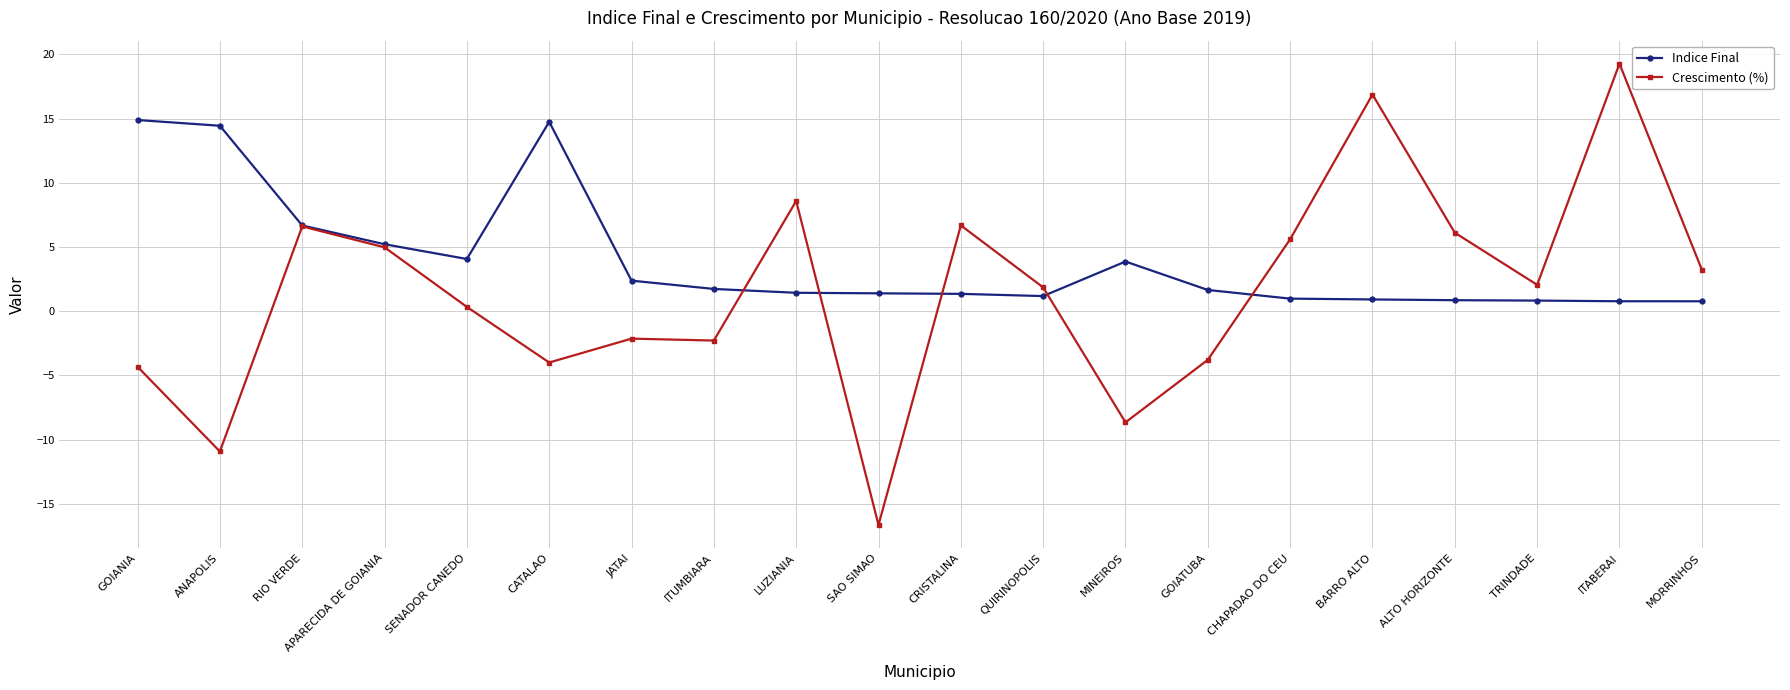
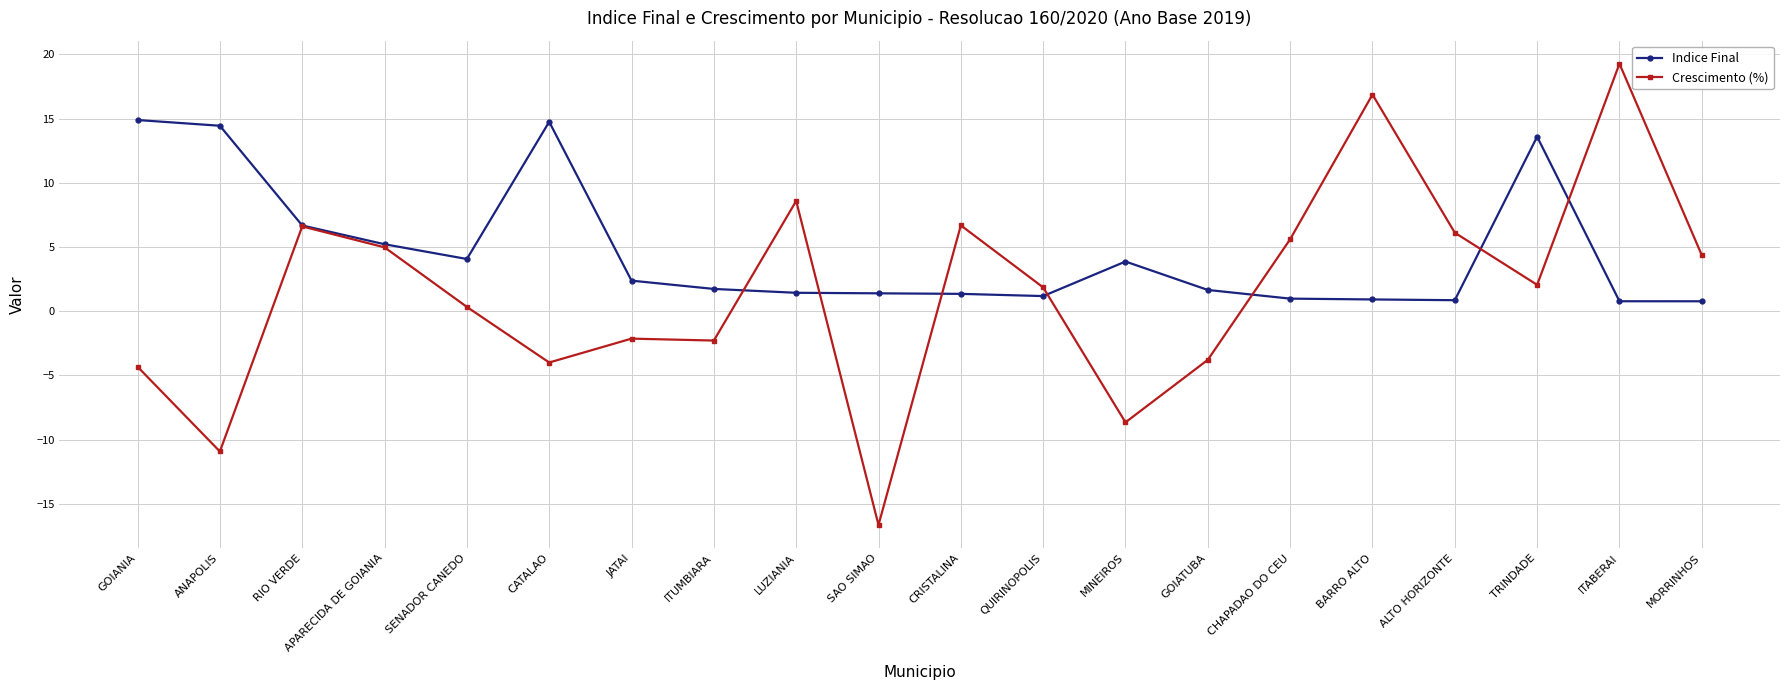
  {
    "Indice Final": {
      "GOIANIA": 14.9,
      "ANAPOLIS": 14.4,
      "APARECIDA DE GOIANIA": 5.2,
      "SENADOR CANEDO": 4.1,
      "CATALAO": 14.7,
      "JATAI": 2.4,
      "ITUMBIARA": 1.7,
      "LUZIANIA": 1.4,
      "SAO SIMAO": 1.4,
      "CRISTALINA": 1.3,
      "QUIRINOPOLIS": 1.2,
      "MINEIROS": 3.9,
      "GOIATUBA": 1.7,
      "CHAPADAO DO CEU": 1.0,
      "BARRO ALTO": 0.9,
      "ALTO HORIZONTE": 0.9,
-     "TRINDADE": 0.8,
+     "TRINDADE": 13.6,
      "ITABERAI": 0.8,
      "MORRINHOS": 0.8
    },
    "Crescimento (%)": {
      "GOIANIA": -4.3,
      "ANAPOLIS": -10.9,
      "APARECIDA DE GOIANIA": 5.0,
      "SENADOR CANEDO": 0.3,
      "CATALAO": -4.0,
      "JATAI": -2.1,
      "ITUMBIARA": -2.3,
      "LUZIANIA": 8.6,
      "SAO SIMAO": -16.7,
      "CRISTALINA": 6.7,
      "QUIRINOPOLIS": 1.9,
      "MINEIROS": -8.7,
      "GOIATUBA": -3.8,
      "CHAPADAO DO CEU": 5.6,
      "BARRO ALTO": 16.9,
      "ALTO HORIZONTE": 6.1,
      "TRINDADE": 2.1,
      "ITABERAI": 19.3,
-     "MORRINHOS": 3.2
+     "MORRINHOS": 4.4
    }
  }
